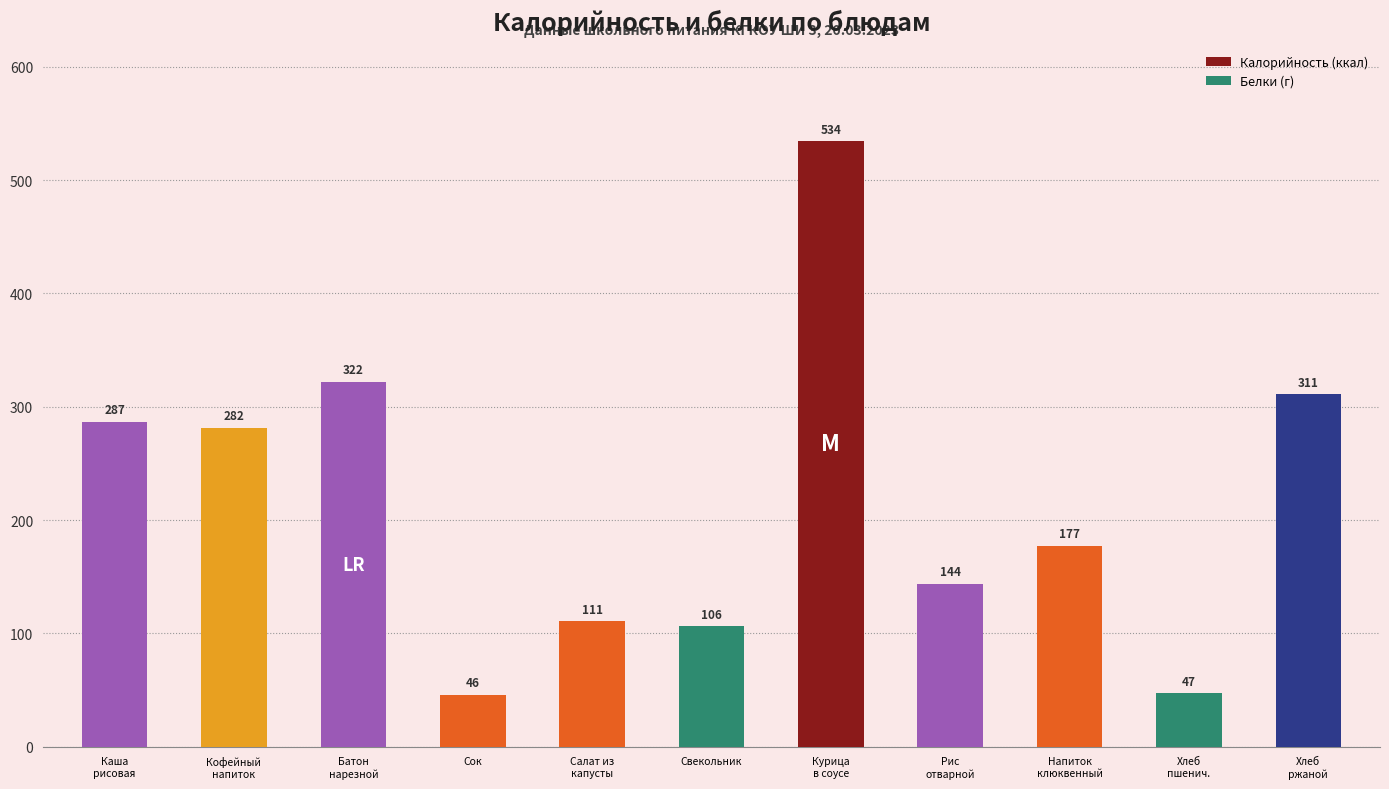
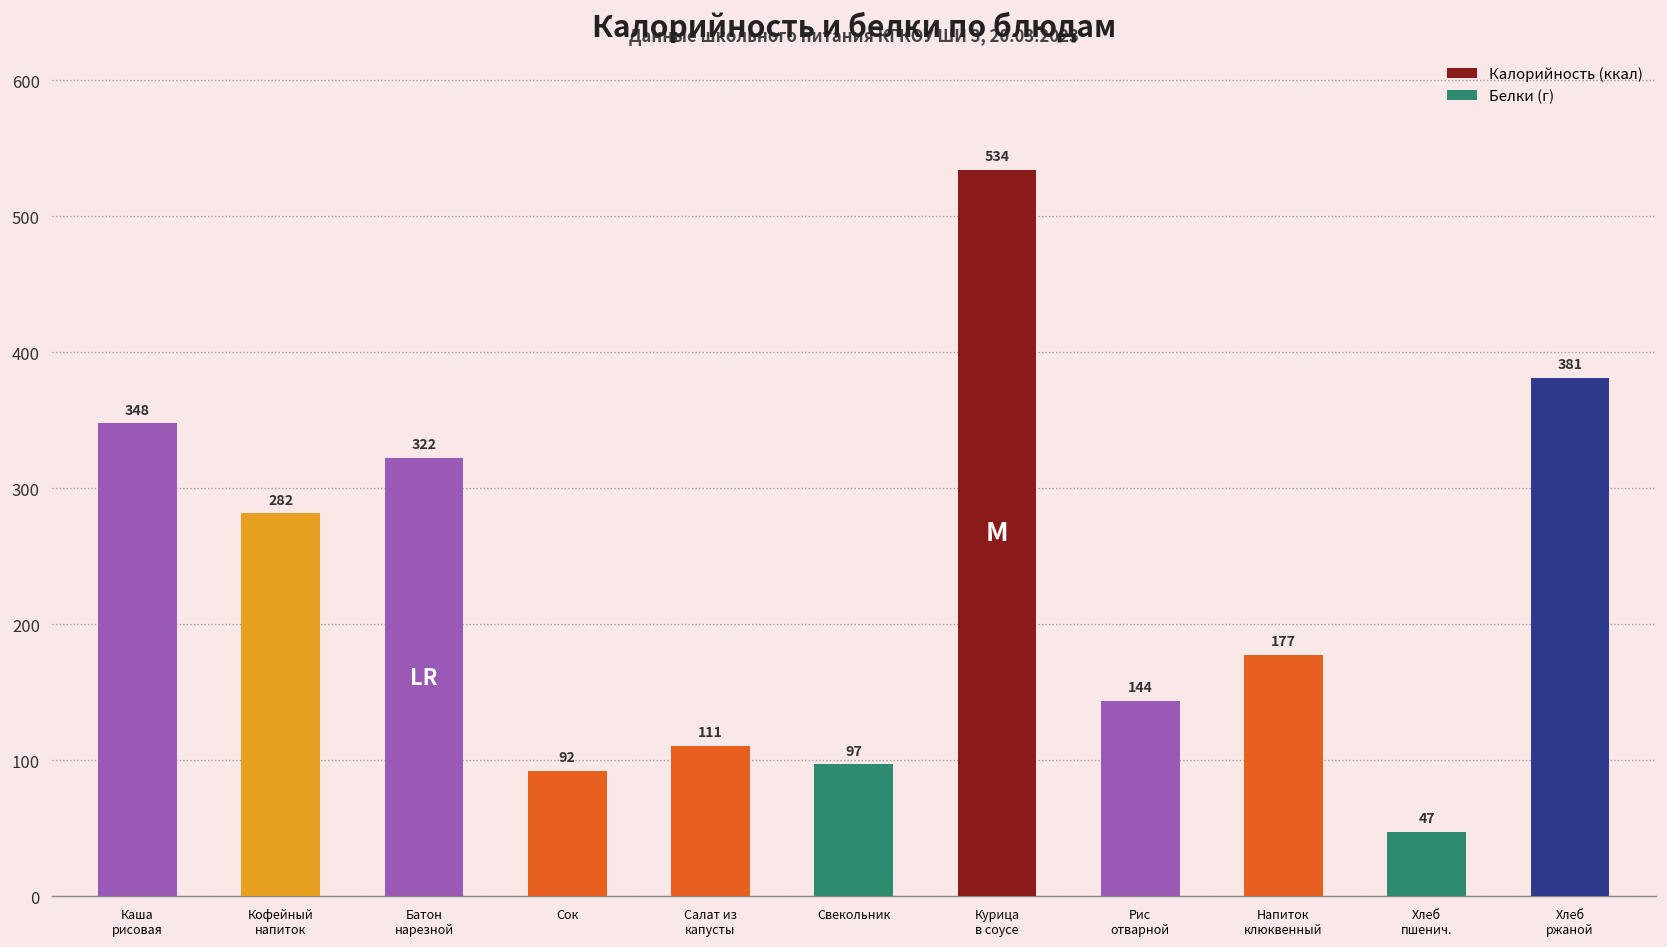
  {
-   "Каша рисовая": 287,
+   "Каша рисовая": 348,
    "Кофейный напиток": 282,
    "Батон нарезной": 322,
-   "Сок": 46,
+   "Сок": 92,
    "Салат из капусты": 111,
-   "Свекольник": 106,
+   "Свекольник": 97,
    "Курица в соусе": 534,
    "Рис отварной": 144,
    "Напиток клюквенный": 177,
    "Хлеб пшенич.": 47,
-   "Хлеб ржаной": 311
+   "Хлеб ржаной": 381
  }
